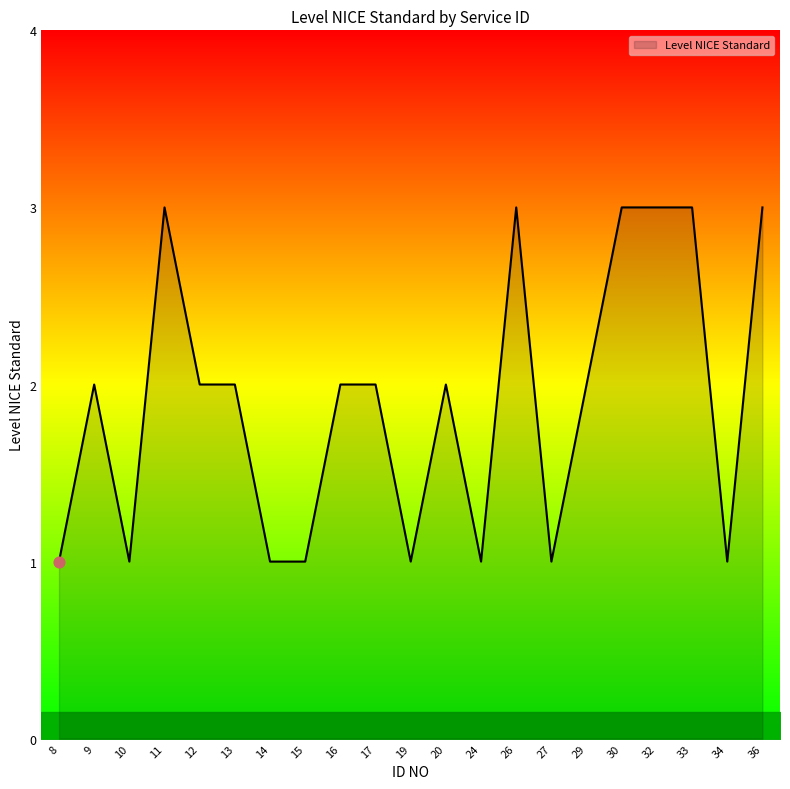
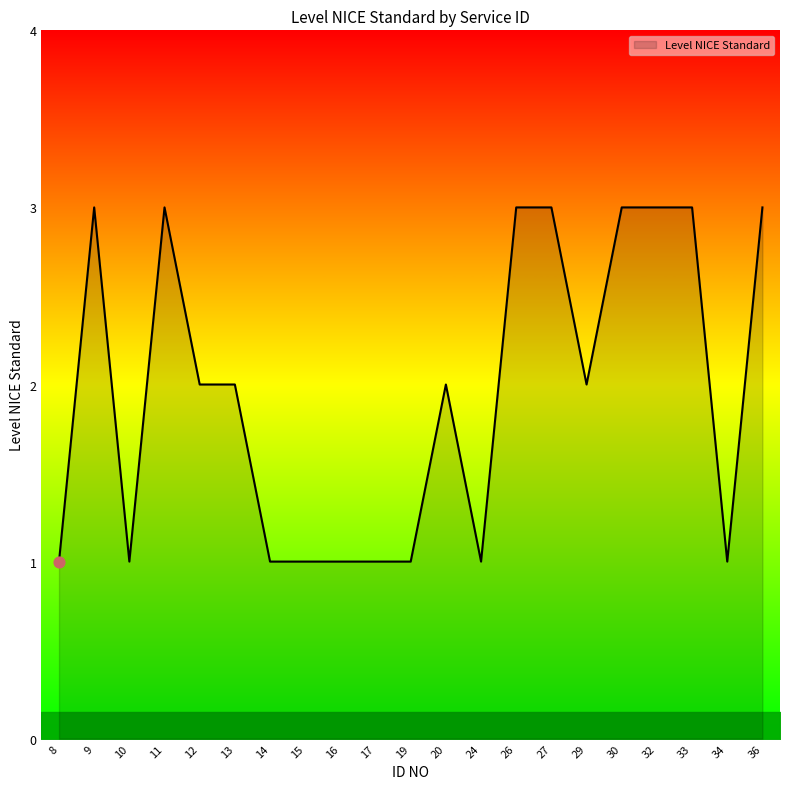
  {
    "Level NICE Standard": {
-     "9": 2,
+     "9": 3,
      "10": 1,
      "11": 3,
      "12": 2,
      "13": 2,
      "14": 1,
      "15": 1,
-     "16": 2,
-     "17": 2,
+     "16": 1,
+     "17": 1,
      "19": 1,
      "20": 2,
      "24": 1,
      "26": 3,
-     "27": 1,
+     "27": 3,
      "29": 2,
      "30": 3,
      "32": 3,
      "33": 3,
      "34": 1,
      "36": 3
    }
  }
